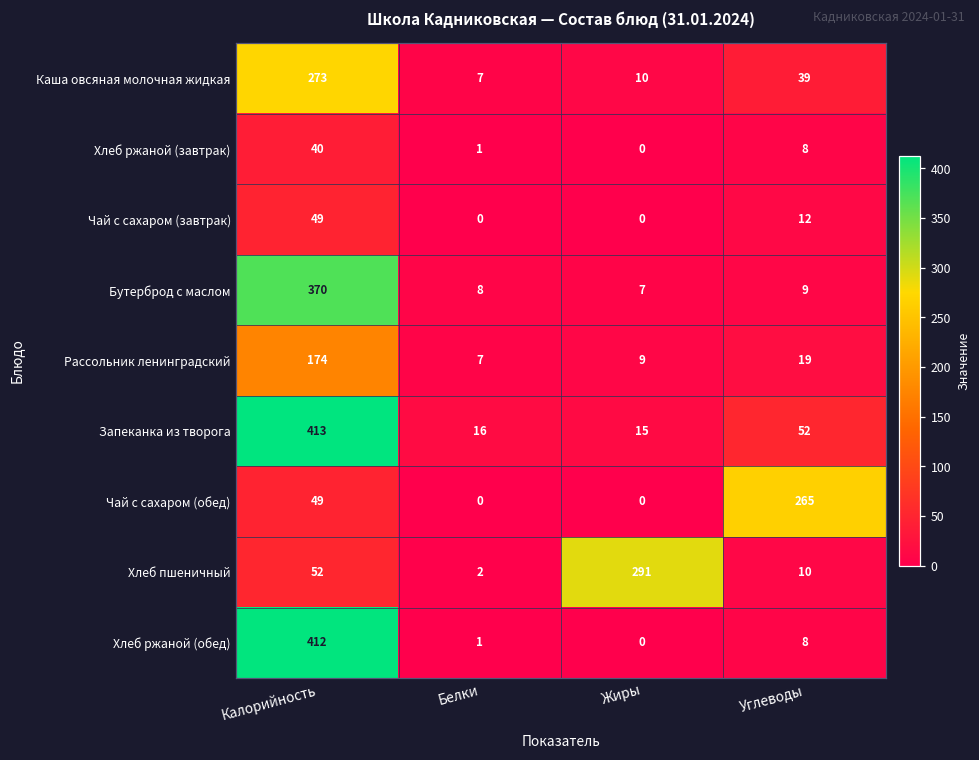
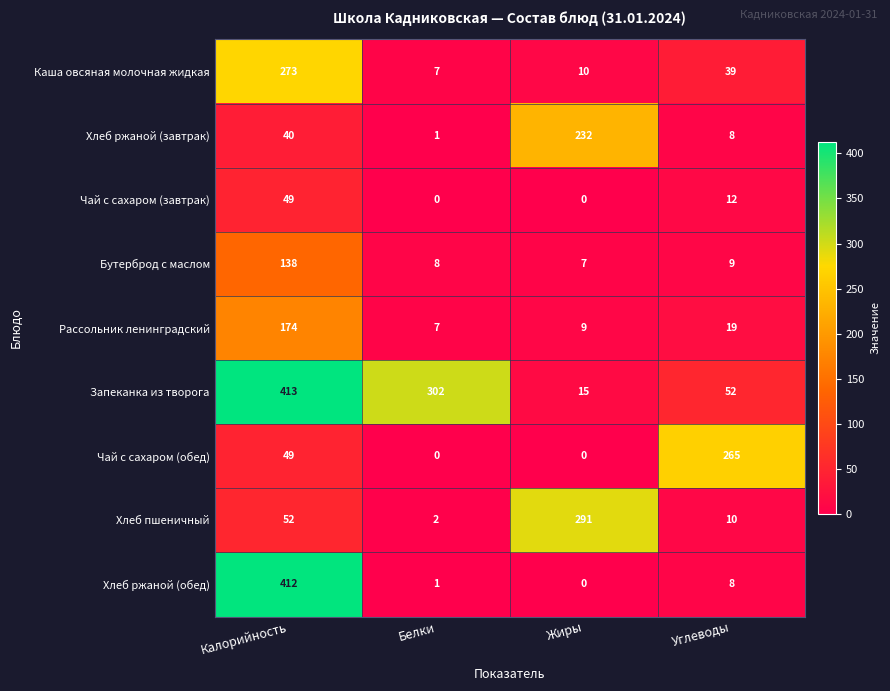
  {
    "Каша овсяная молочная жидкая": {
      "Калорийность": 273,
      "Белки": 7,
      "Жиры": 10,
      "Углеводы": 39
    },
    "Хлеб ржаной (завтрак)": {
      "Калорийность": 40,
      "Белки": 1,
-     "Жиры": 0,
+     "Жиры": 232,
      "Углеводы": 8
    },
    "Чай с сахаром (завтрак)": {
      "Калорийность": 49,
      "Белки": 0,
      "Жиры": 0,
      "Углеводы": 12
    },
    "Бутерброд с маслом": {
-     "Калорийность": 370,
+     "Калорийность": 138,
      "Белки": 8,
      "Жиры": 7,
      "Углеводы": 9
    },
    "Рассольник ленинградский": {
      "Калорийность": 174,
      "Белки": 7,
      "Жиры": 9,
      "Углеводы": 19
    },
    "Запеканка из творога": {
      "Калорийность": 413,
-     "Белки": 16,
+     "Белки": 302,
      "Жиры": 15,
      "Углеводы": 52
    },
    "Чай с сахаром (обед)": {
      "Калорийность": 49,
      "Белки": 0,
      "Жиры": 0,
      "Углеводы": 265
    },
    "Хлеб пшеничный": {
      "Калорийность": 52,
      "Белки": 2,
      "Жиры": 291,
      "Углеводы": 10
    },
    "Хлеб ржаной (обед)": {
      "Калорийность": 412,
      "Белки": 1,
      "Жиры": 0,
      "Углеводы": 8
    }
  }
